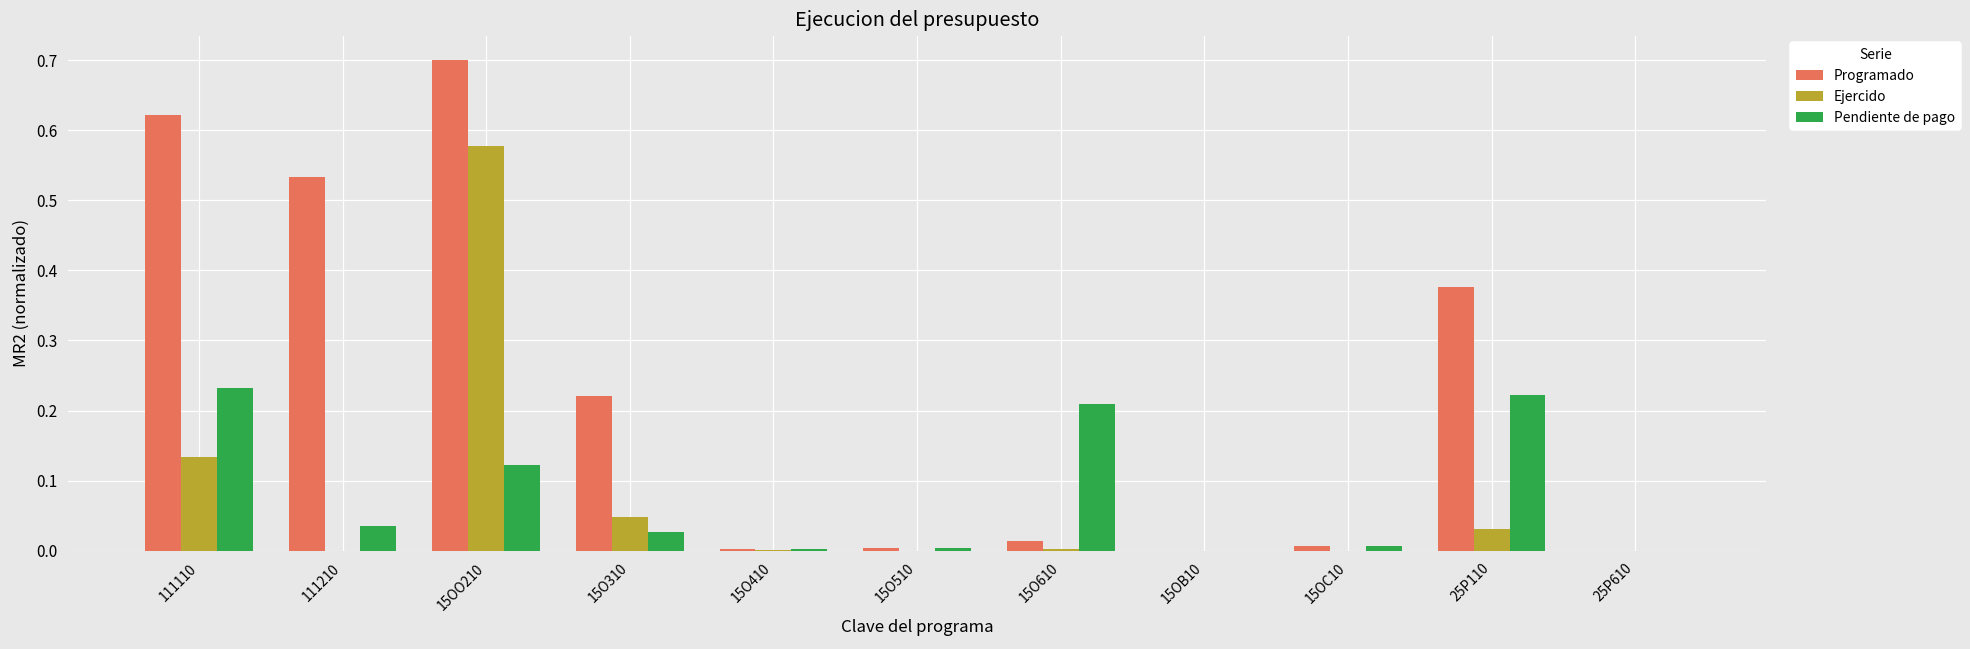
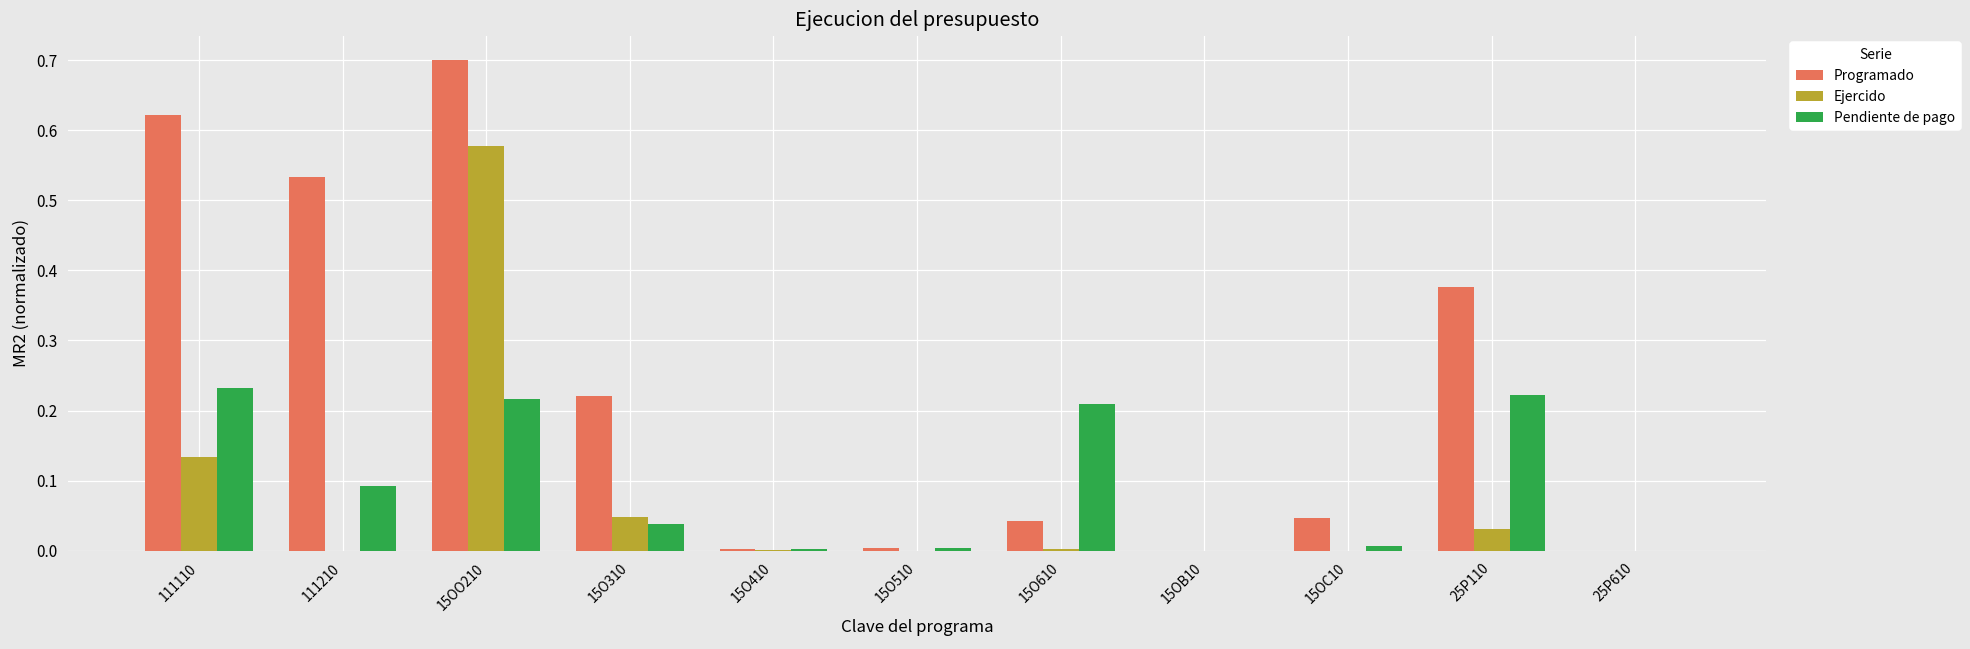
  {
    "Programado": {
      "111110": 0.62,
      "111210": 0.53,
      "15OO210": 0.70,
      "15O310": 0.22,
      "15O510": 0.00,
-     "15O610": 0.01,
+     "15O610": 0.04,
      "15OB10": 0.00,
-     "15OC10": 0.01,
+     "15OC10": 0.05,
      "25P110": 0.38,
      "25P610": 0.00
    },
    "Ejercido": {
      "111110": 0.13,
      "111210": 0.00,
      "15OO210": 0.58,
      "15O310": 0.05,
      "15O510": 0.00,
      "15OB10": 0.00,
      "15OC10": 0.00,
      "25P110": 0.03,
      "25P610": 0.00
    },
    "Pendiente de pago": {
      "111110": 0.23,
-     "111210": 0.04,
-     "15OO210": 0.12,
-     "15O310": 0.03,
+     "111210": 0.09,
+     "15OO210": 0.22,
+     "15O310": 0.04,
      "15O510": 0.00,
      "15O610": 0.21,
      "15OB10": 0.00,
      "15OC10": 0.01,
      "25P110": 0.22,
      "25P610": 0.00
    }
  }
